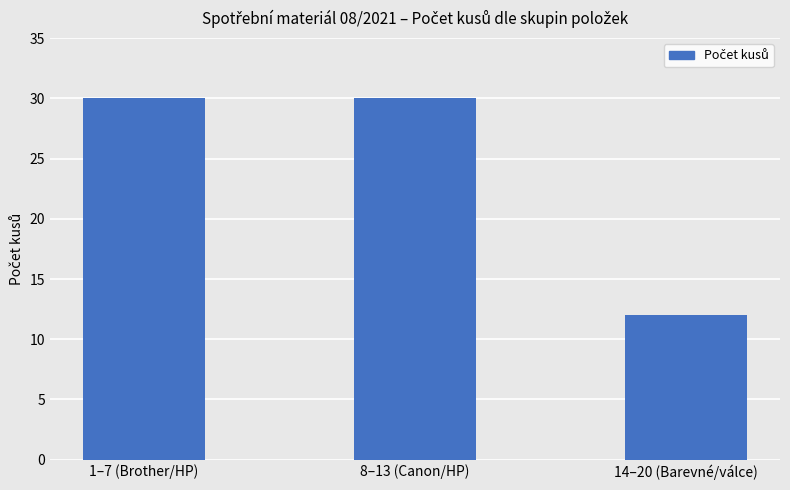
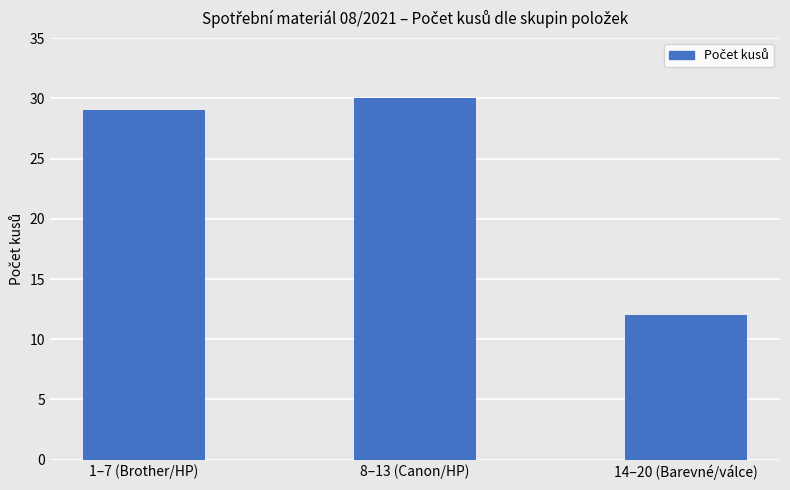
  {
-   "1–7 (Brother/HP)": 30,
+   "1–7 (Brother/HP)": 29,
    "8–13 (Canon/HP)": 30,
    "14–20 (Barevné/válce)": 12
  }
